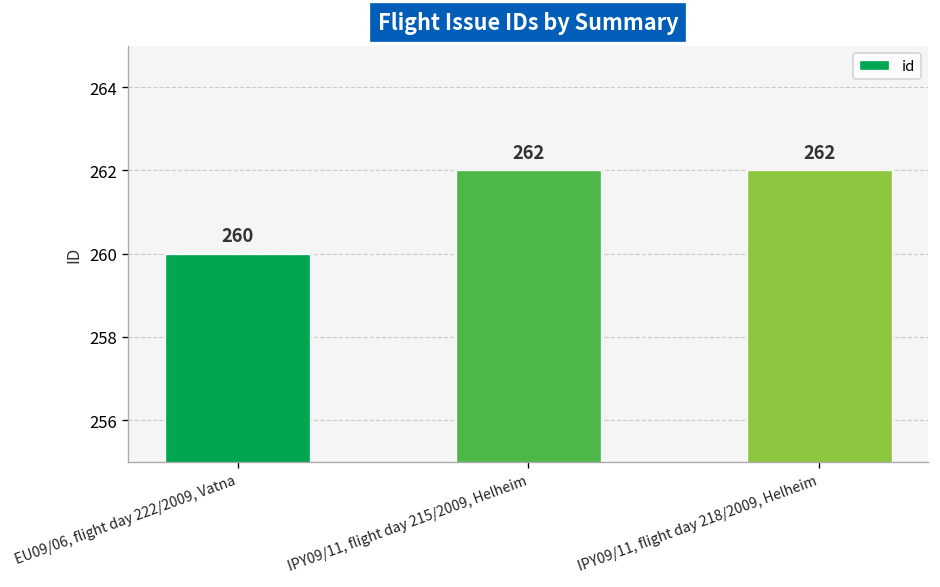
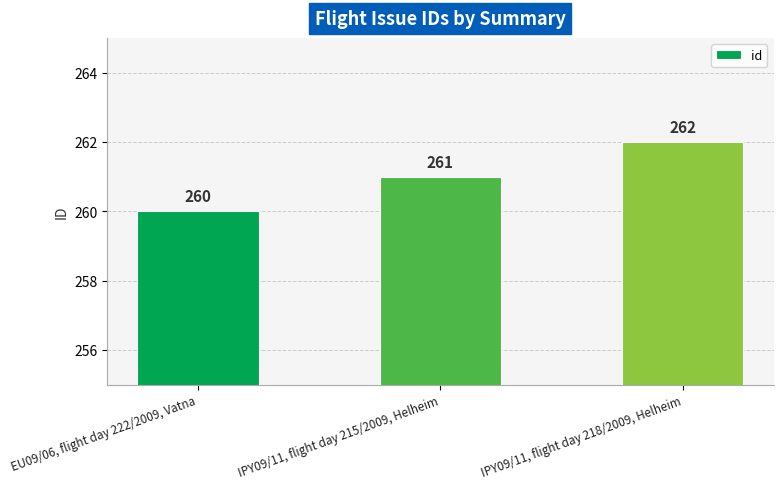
  {
    "EU09/06, flight day 222/2009, Vatna": 260,
-   "IPY09/11, flight day 215/2009, Helheim": 262,
+   "IPY09/11, flight day 215/2009, Helheim": 261,
    "IPY09/11, flight day 218/2009, Helheim": 262
  }
